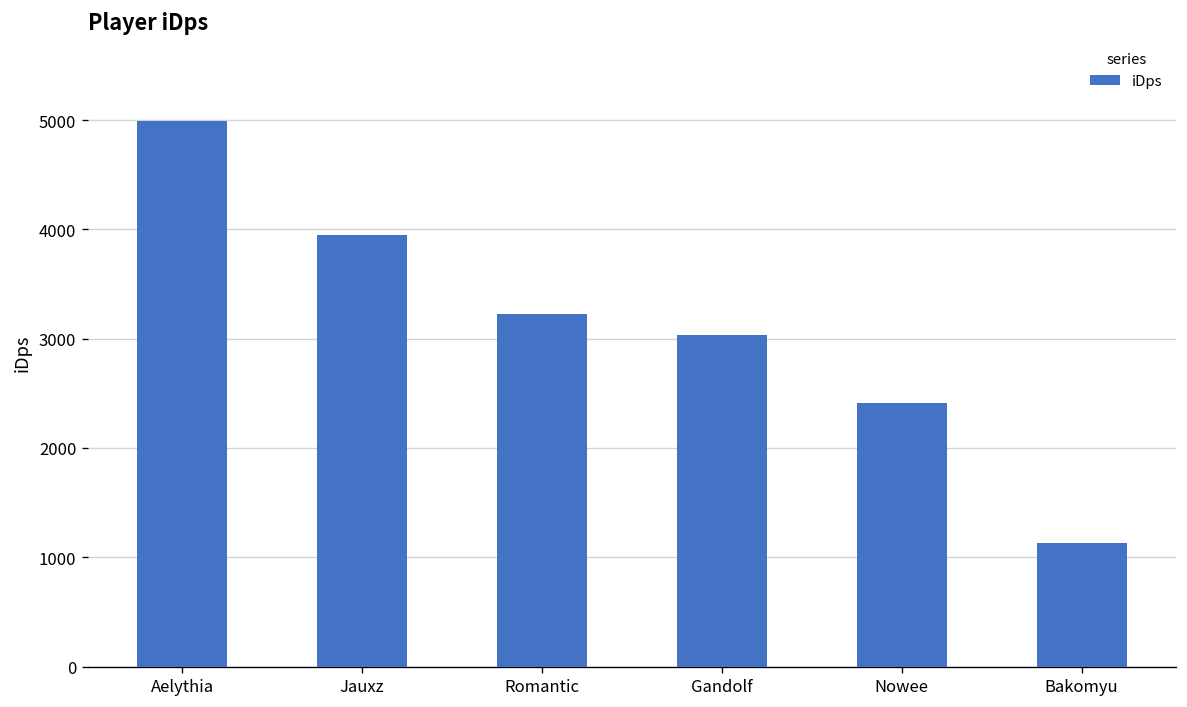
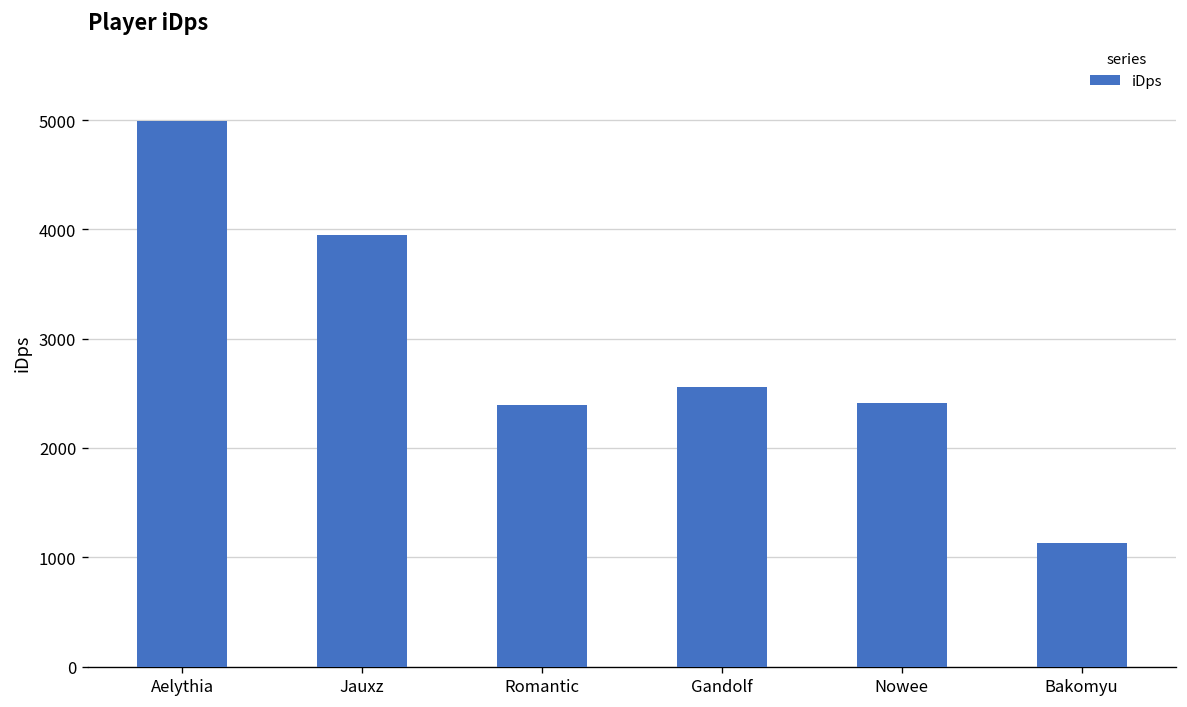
  {
    "Aelythia": 5000,
    "Jauxz": 3900,
-   "Romantic": 3200,
-   "Gandolf": 3000,
+   "Romantic": 2400,
+   "Gandolf": 2600,
    "Nowee": 2400,
    "Bakomyu": 1100
  }
